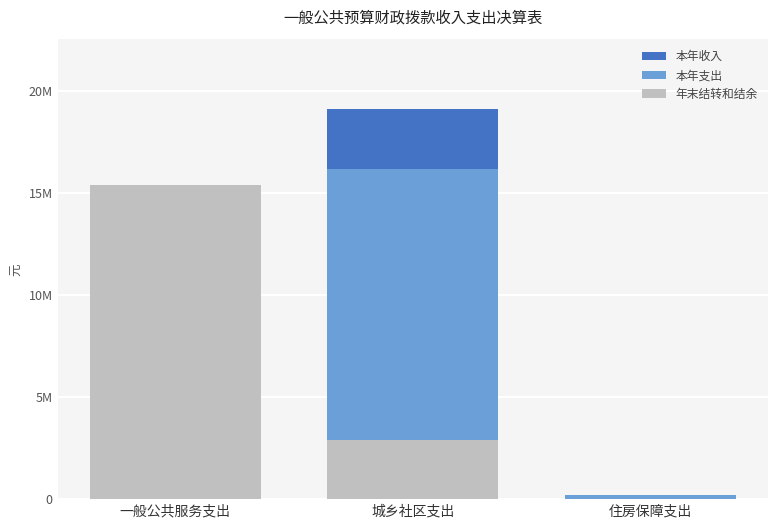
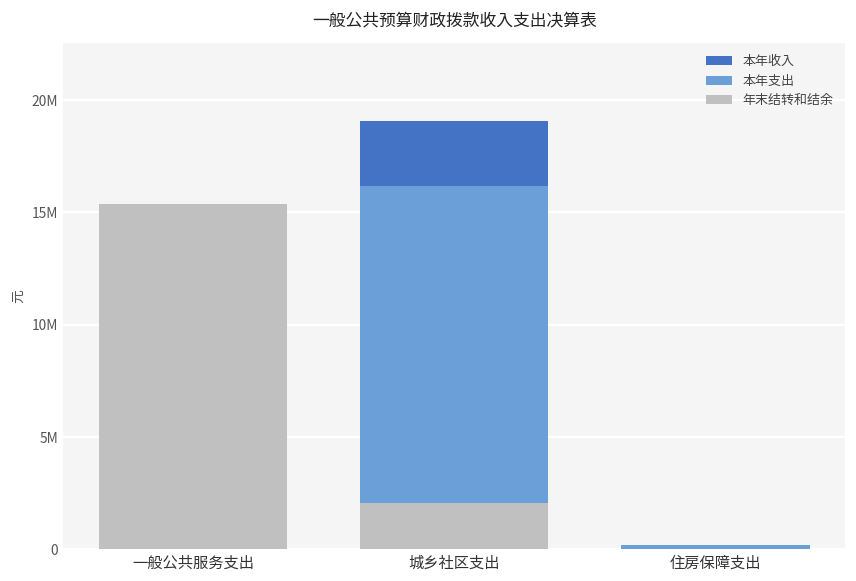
  {
    "本年收入": {
      "城乡社区支出": 19100000,
      "住房保障支出": 200000
    },
    "本年支出": {
      "一般公共服务支出": 0,
      "住房保障支出": 200000
    },
    "年末结转和结余": {
      "一般公共服务支出": 15400000,
-     "城乡社区支出": 2900000,
+     "城乡社区支出": 2000000,
      "住房保障支出": 0
    }
  }
